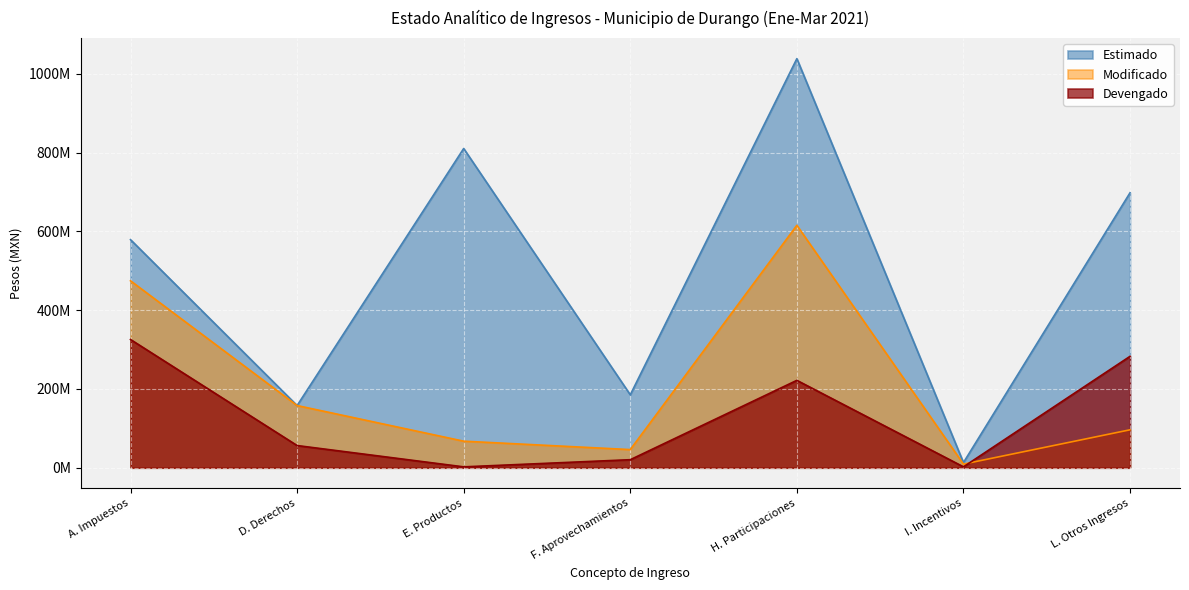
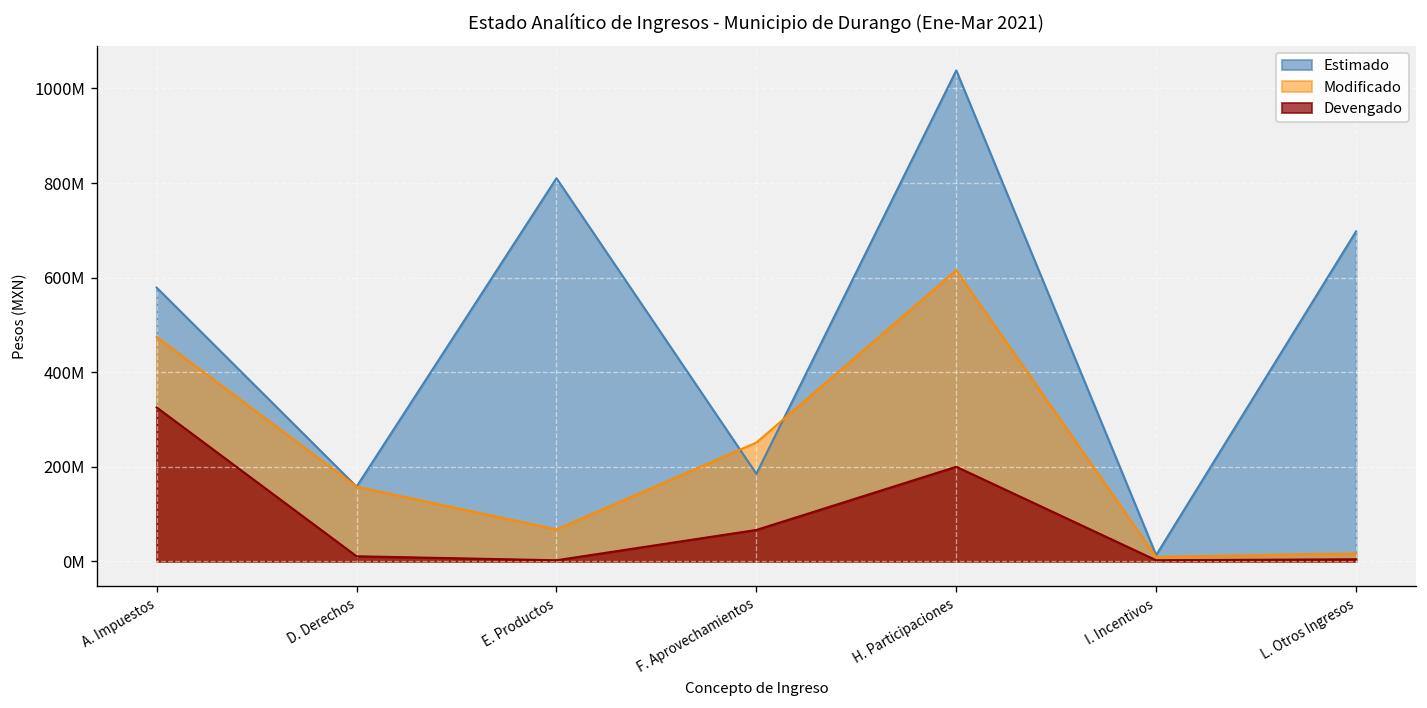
  {
    "Estimado": {
      "A. Impuestos": 580000000,
      "E. Productos": 810000000,
      "F. Aprovechamientos": 190000000,
      "H. Participaciones": 1040000000,
      "L. Otros Ingresos": 700000000
    },
    "Modificado": {
      "A. Impuestos": 470000000,
      "E. Productos": 70000000,
-     "F. Aprovechamientos": 50000000,
+     "F. Aprovechamientos": 250000000,
      "H. Participaciones": 620000000,
-     "L. Otros Ingresos": 100000000
+     "L. Otros Ingresos": 20000000
    },
    "Devengado": {
      "A. Impuestos": 330000000,
-     "D. Derechos": 60000000,
+     "D. Derechos": 10000000,
      "E. Productos": 0,
-     "F. Aprovechamientos": 20000000,
-     "H. Participaciones": 220000000,
+     "F. Aprovechamientos": 70000000,
+     "H. Participaciones": 200000000,
      "I. Incentivos": 0,
-     "L. Otros Ingresos": 280000000
+     "L. Otros Ingresos": 0
    }
  }
